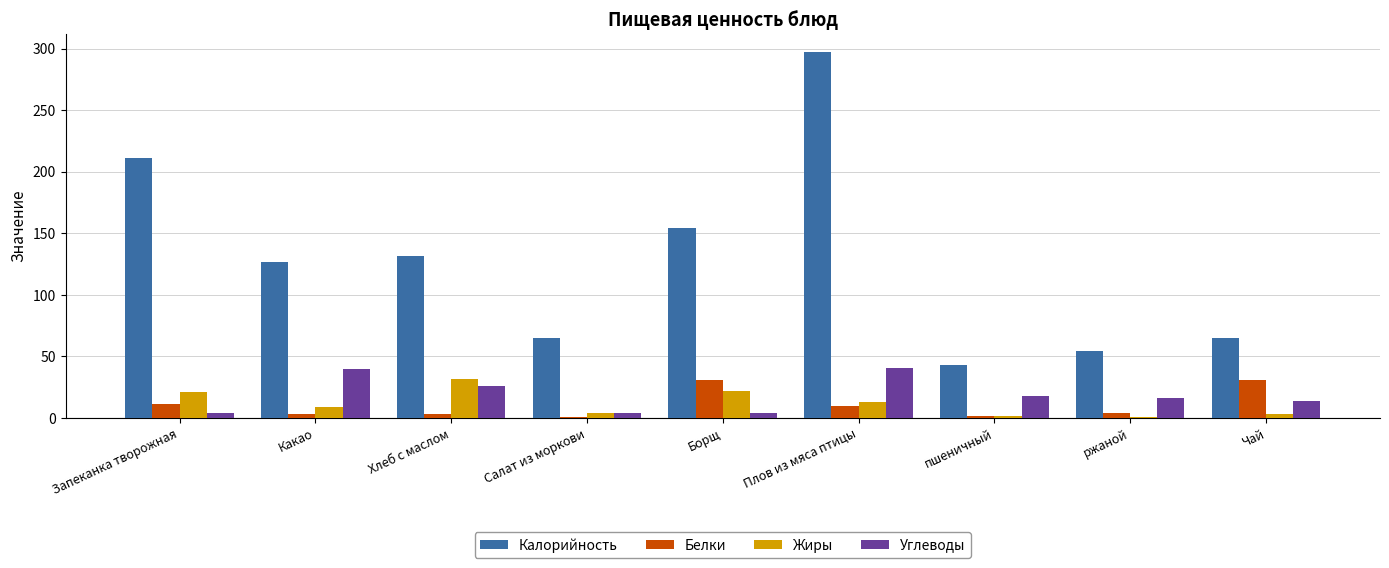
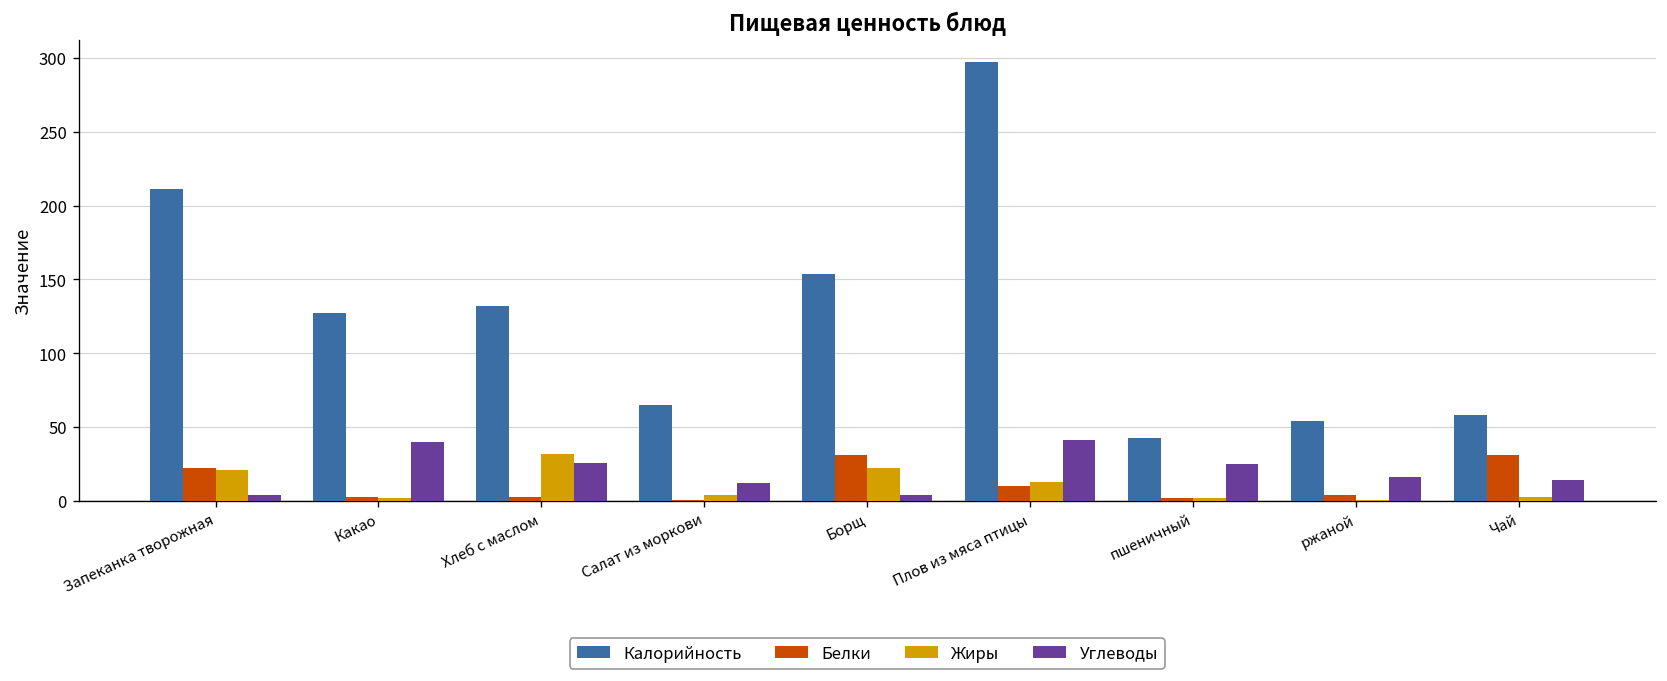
  {
    "Калорийность": {
      "Запеканка творожная": 211,
      "Какао": 127,
      "Хлеб с маслом": 132,
      "Салат из моркови": 65,
      "Борщ": 154,
      "Плов из мяса птицы": 297,
      "пшеничный": 43,
      "ржаной": 54,
-     "Чай": 65
+     "Чай": 58
    },
    "Белки": {
-     "Запеканка творожная": 11,
+     "Запеканка творожная": 22,
      "Какао": 3,
      "Хлеб с маслом": 3,
      "Борщ": 31,
      "Плов из мяса птицы": 10,
      "ржаной": 4,
      "Чай": 31
    },
    "Жиры": {
      "Запеканка творожная": 21,
-     "Какао": 9,
+     "Какао": 2,
      "Хлеб с маслом": 32,
      "Салат из моркови": 4,
      "Борщ": 22,
      "Плов из мяса птицы": 13,
      "Чай": 3
    },
    "Углеводы": {
      "Запеканка творожная": 4,
      "Какао": 40,
      "Хлеб с маслом": 26,
-     "Салат из моркови": 4,
+     "Салат из моркови": 12,
      "Борщ": 4,
      "Плов из мяса птицы": 41,
-     "пшеничный": 18,
+     "пшеничный": 25,
      "ржаной": 16,
      "Чай": 14
    }
  }
